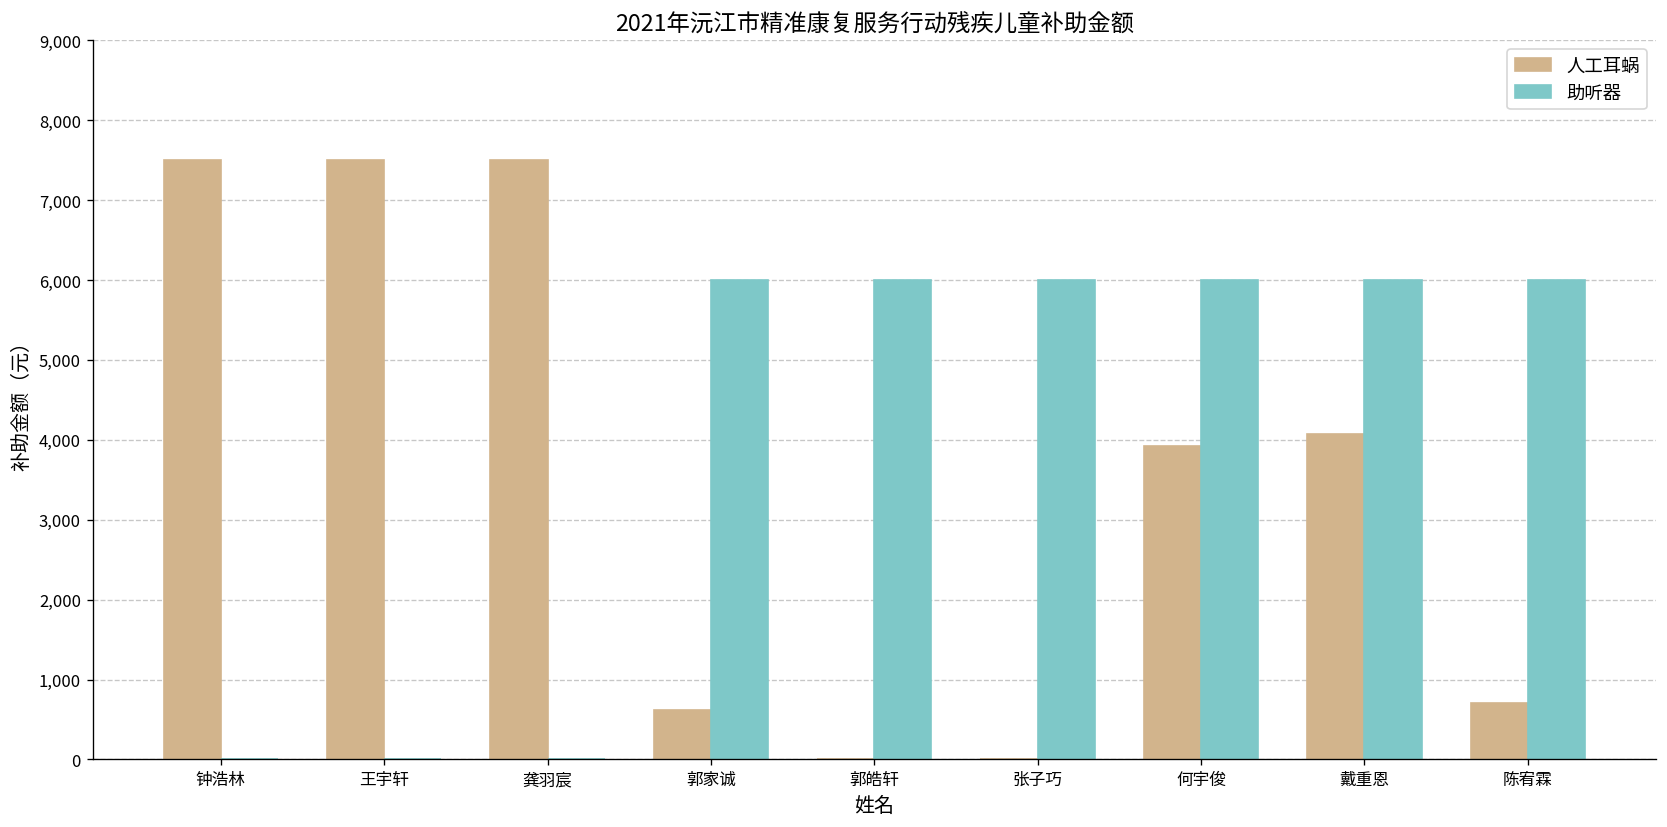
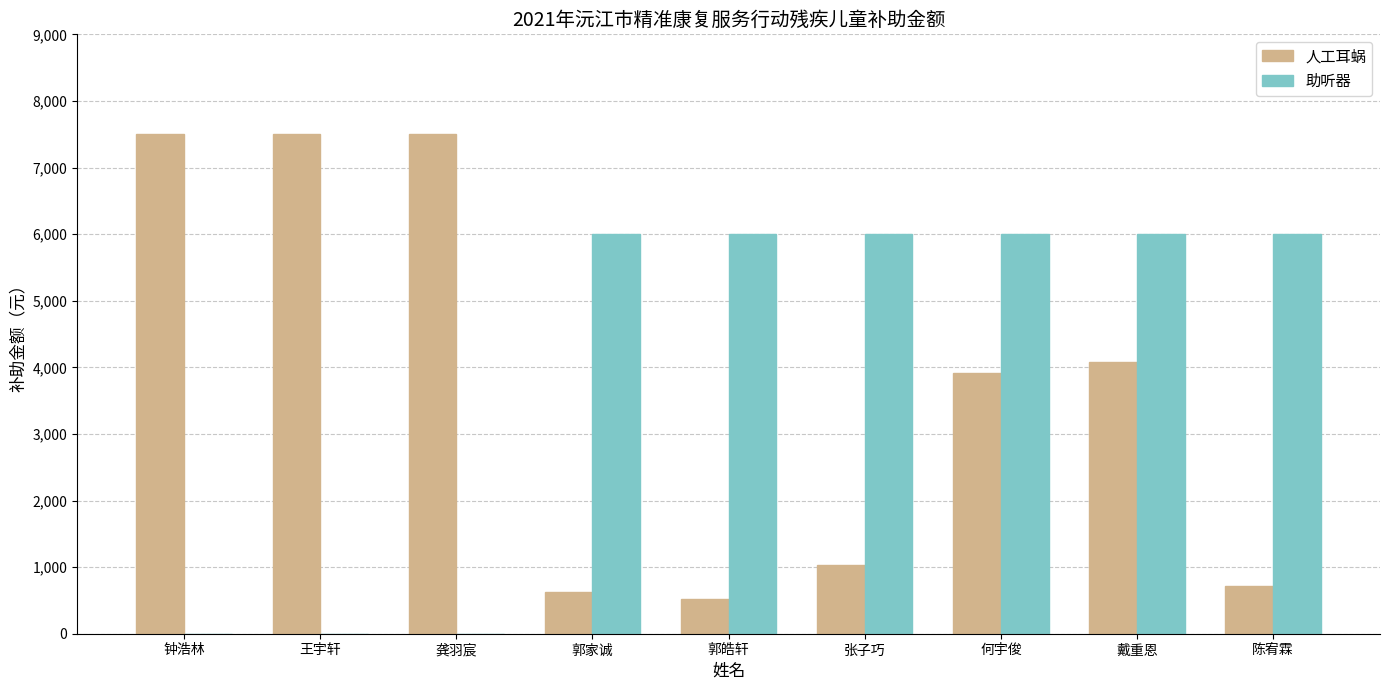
  {
    "人工耳蜗": {
      "钟浩林": "7,500",
      "王宇轩": "7,500",
      "龚羽宸": "7,500",
      "郭家诚": "600",
-     "郭皓轩": "0",
-     "张子巧": "0",
+     "郭皓轩": "500",
+     "张子巧": "1,000",
      "何宇俊": "3,900",
      "戴重恩": "4,100",
      "陈宥霖": "700"
    },
    "助听器": {
      "钟浩林": "0",
      "王宇轩": "0",
      "龚羽宸": "0",
      "郭家诚": "6,000",
      "郭皓轩": "6,000",
      "张子巧": "6,000",
      "何宇俊": "6,000",
      "戴重恩": "6,000",
      "陈宥霖": "6,000"
    }
  }
